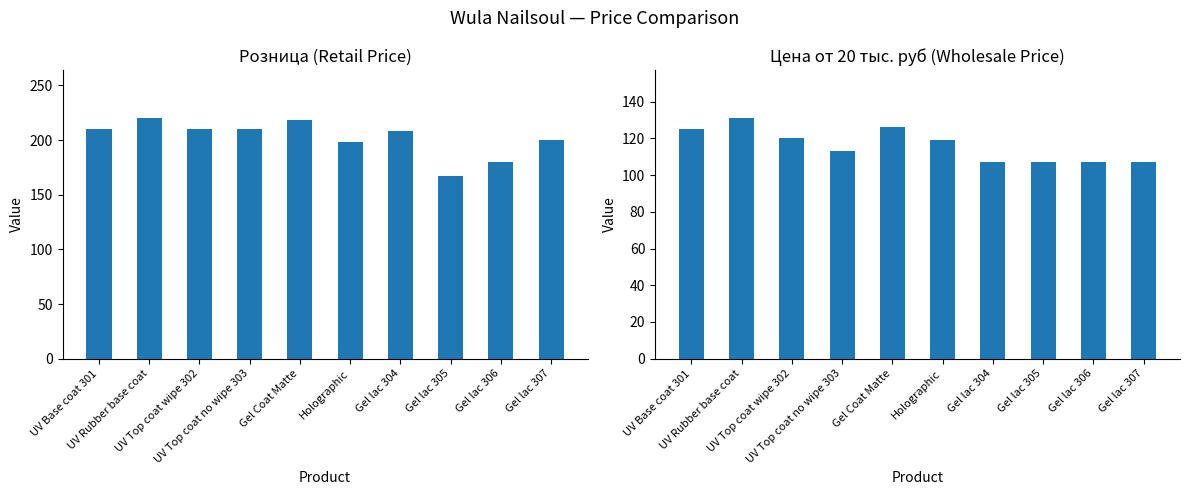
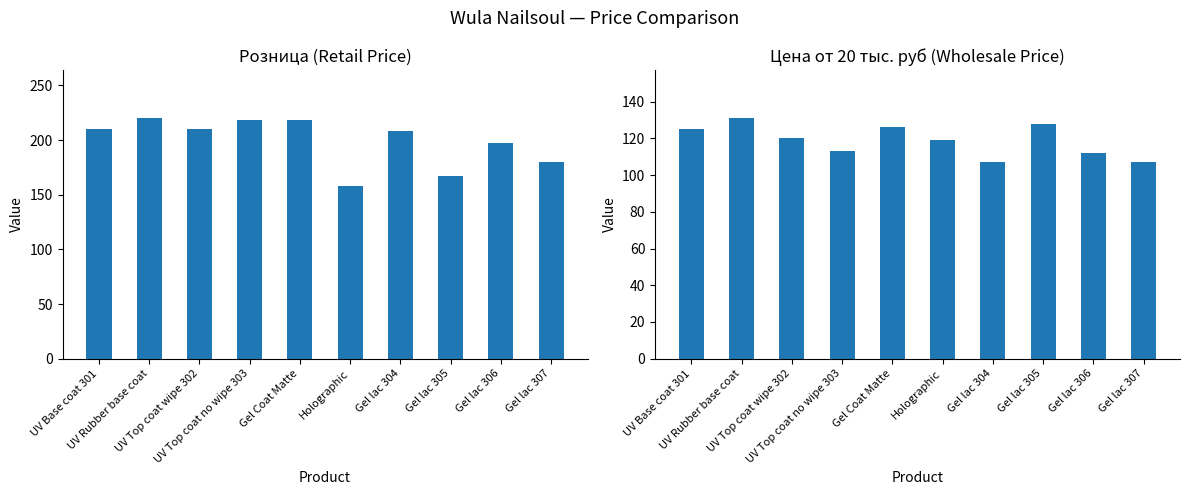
  {
    "Розница (Retail Price)": {
      "UV Base coat 301": 210,
      "UV Rubber base coat": 220,
      "UV Top coat wipe 302": 210,
-     "UV Top coat no wipe 303": 210,
+     "UV Top coat no wipe 303": 218,
      "Gel Coat Matte": 218,
-     "Holographic": 198,
+     "Holographic": 158,
      "Gel lac 304": 208,
      "Gel lac 305": 167,
-     "Gel lac 306": 180,
-     "Gel lac 307": 200
+     "Gel lac 306": 197,
+     "Gel lac 307": 180
    },
    "Цена от 20 тыс. руб (Wholesale Price)": {
      "UV Base coat 301": 125,
      "UV Rubber base coat": 131,
      "UV Top coat wipe 302": 120,
      "UV Top coat no wipe 303": 113,
      "Gel Coat Matte": 126,
      "Holographic": 119,
      "Gel lac 304": 107,
-     "Gel lac 305": 107,
-     "Gel lac 306": 107,
+     "Gel lac 305": 128,
+     "Gel lac 306": 112,
      "Gel lac 307": 107
    }
  }
